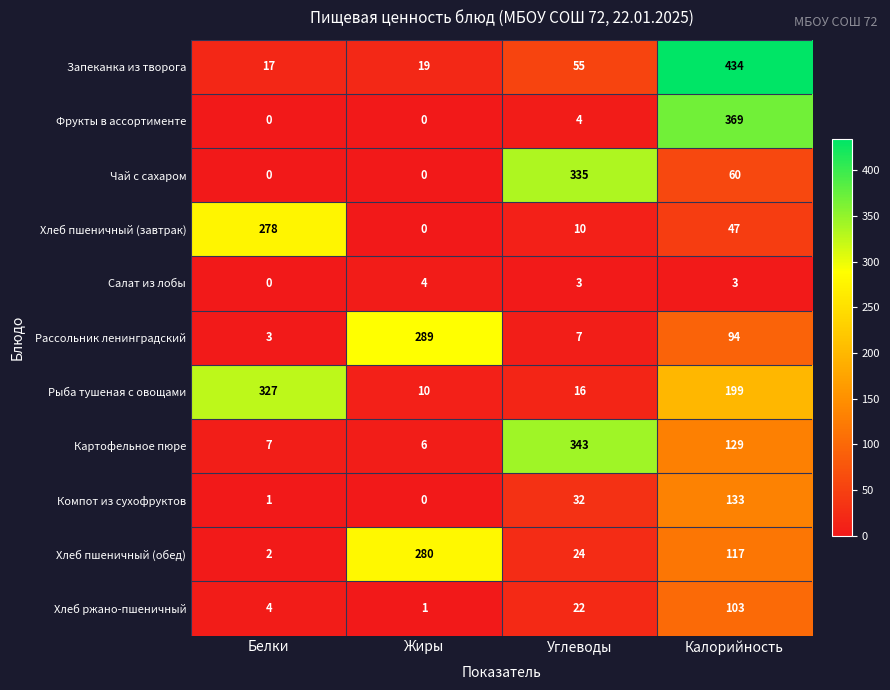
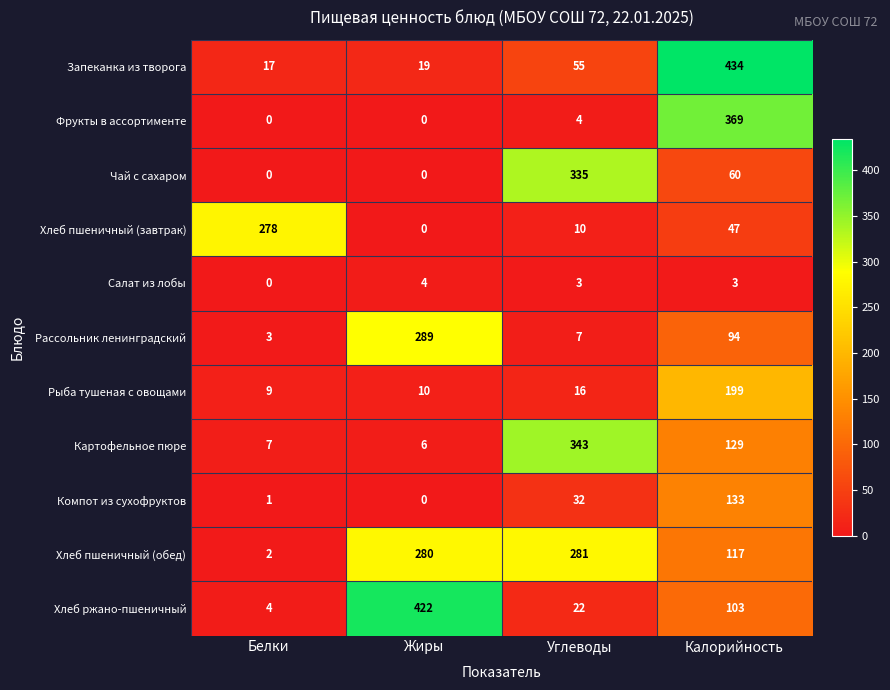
  {
    "Запеканка из творога": {
      "Белки": 17,
      "Жиры": 19,
      "Углеводы": 55,
      "Калорийность": 434
    },
    "Фрукты в ассортименте": {
      "Белки": 0,
      "Жиры": 0,
      "Углеводы": 4,
      "Калорийность": 369
    },
    "Чай с сахаром": {
      "Белки": 0,
      "Жиры": 0,
      "Углеводы": 335,
      "Калорийность": 60
    },
    "Хлеб пшеничный (завтрак)": {
      "Белки": 278,
      "Жиры": 0,
      "Углеводы": 10,
      "Калорийность": 47
    },
    "Салат из лобы": {
      "Белки": 0,
      "Жиры": 4,
      "Углеводы": 3,
      "Калорийность": 3
    },
    "Рассольник ленинградский": {
      "Белки": 3,
      "Жиры": 289,
      "Углеводы": 7,
      "Калорийность": 94
    },
    "Рыба тушеная с овощами": {
-     "Белки": 327,
+     "Белки": 9,
      "Жиры": 10,
      "Углеводы": 16,
      "Калорийность": 199
    },
    "Картофельное пюре": {
      "Белки": 7,
      "Жиры": 6,
      "Углеводы": 343,
      "Калорийность": 129
    },
    "Компот из сухофруктов": {
      "Белки": 1,
      "Жиры": 0,
      "Углеводы": 32,
      "Калорийность": 133
    },
    "Хлеб пшеничный (обед)": {
      "Белки": 2,
      "Жиры": 280,
-     "Углеводы": 24,
+     "Углеводы": 281,
      "Калорийность": 117
    },
    "Хлеб ржано-пшеничный": {
      "Белки": 4,
-     "Жиры": 1,
+     "Жиры": 422,
      "Углеводы": 22,
      "Калорийность": 103
    }
  }
